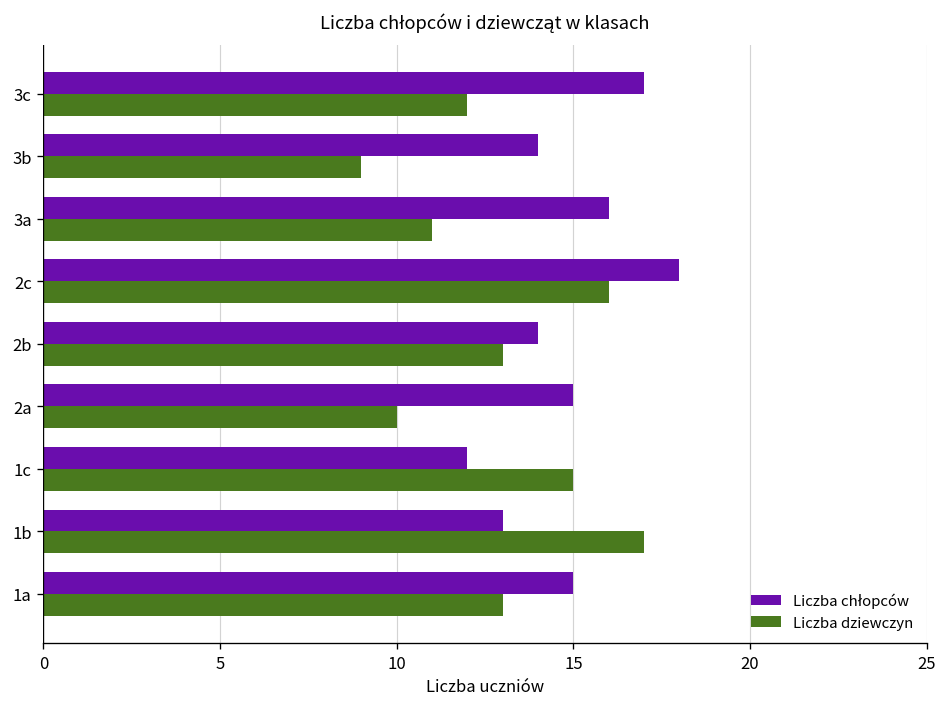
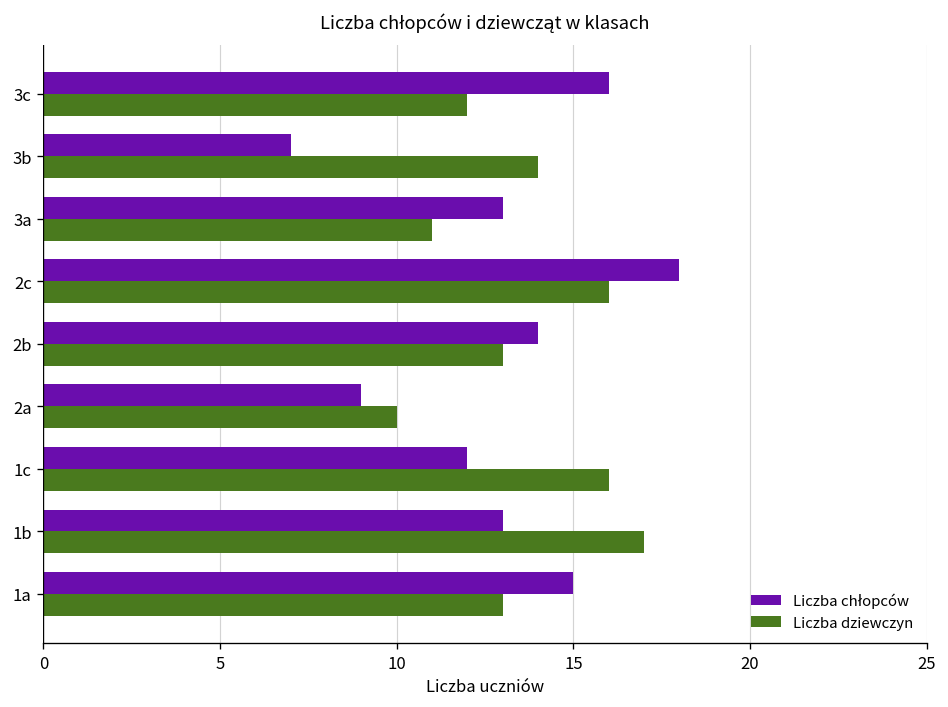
  {
    "Liczba chłopców": {
-     "3c": 17,
-     "3b": 14,
-     "3a": 16,
+     "3c": 16,
+     "3b": 7,
+     "3a": 13,
      "2c": 18,
      "2b": 14,
-     "2a": 15,
+     "2a": 9,
      "1c": 12,
      "1b": 13,
      "1a": 15
    },
    "Liczba dziewczyn": {
      "3c": 12,
-     "3b": 9,
+     "3b": 14,
      "3a": 11,
      "2c": 16,
      "2b": 13,
      "2a": 10,
-     "1c": 15,
+     "1c": 16,
      "1b": 17,
      "1a": 13
    }
  }
